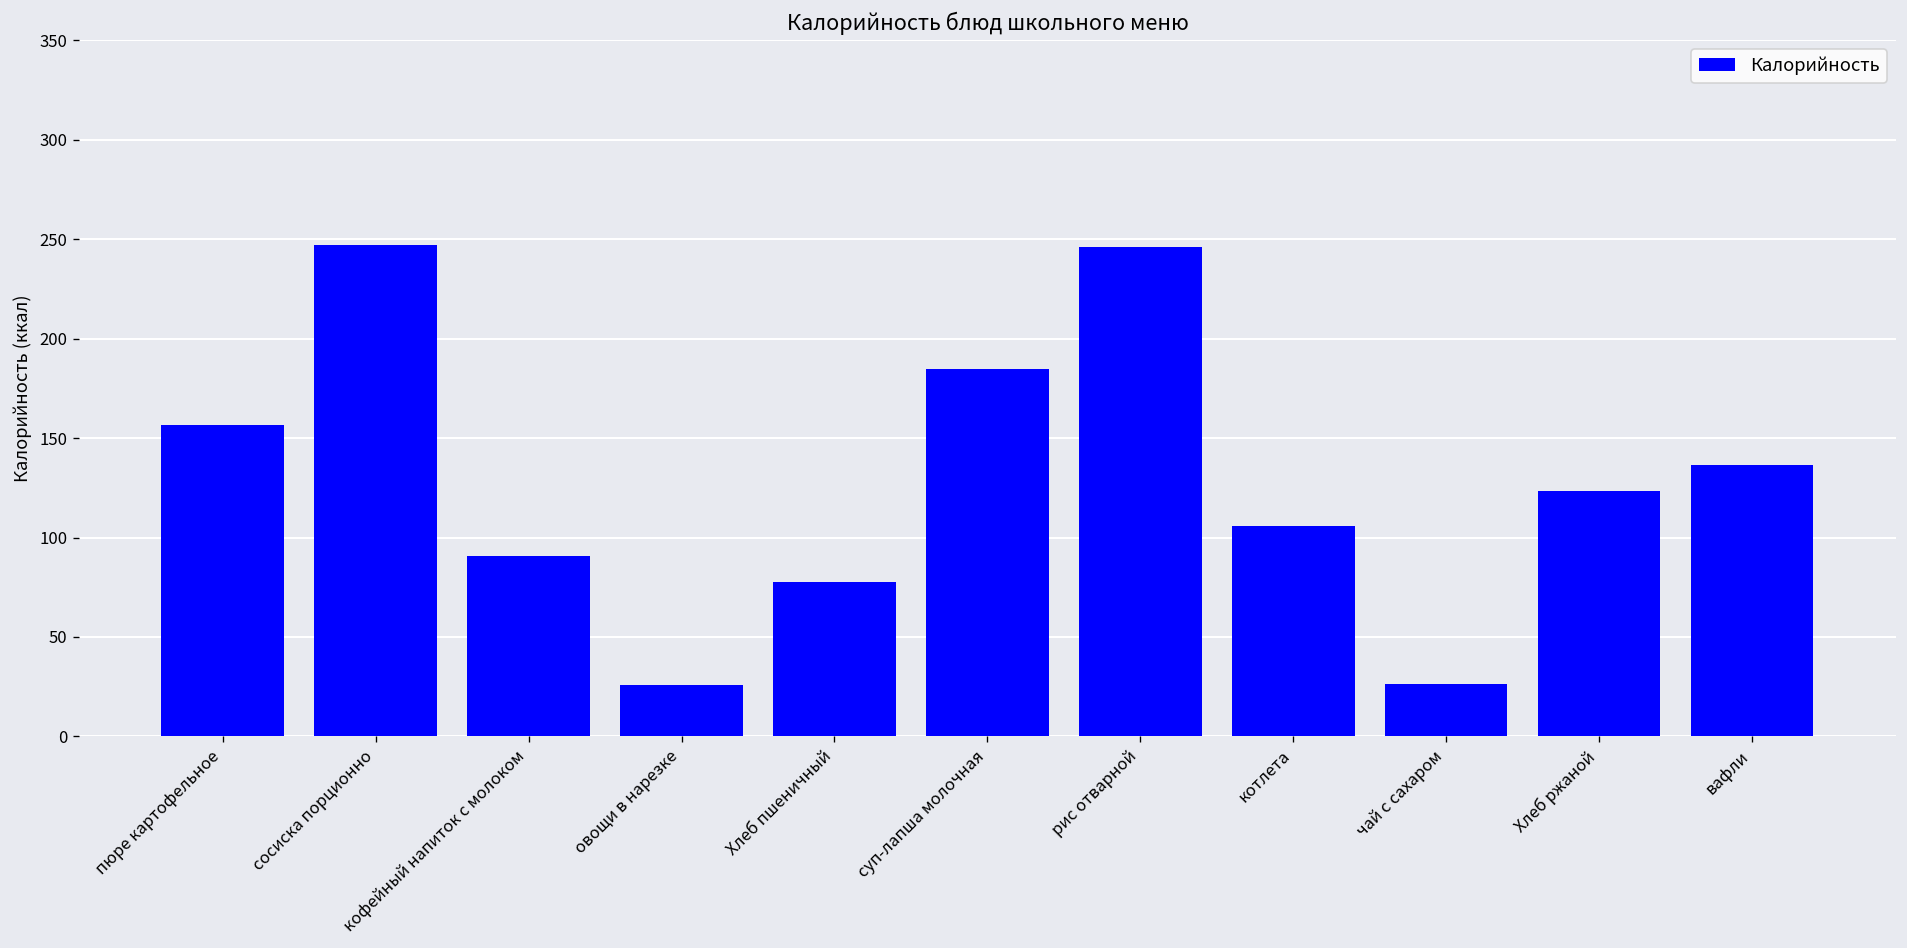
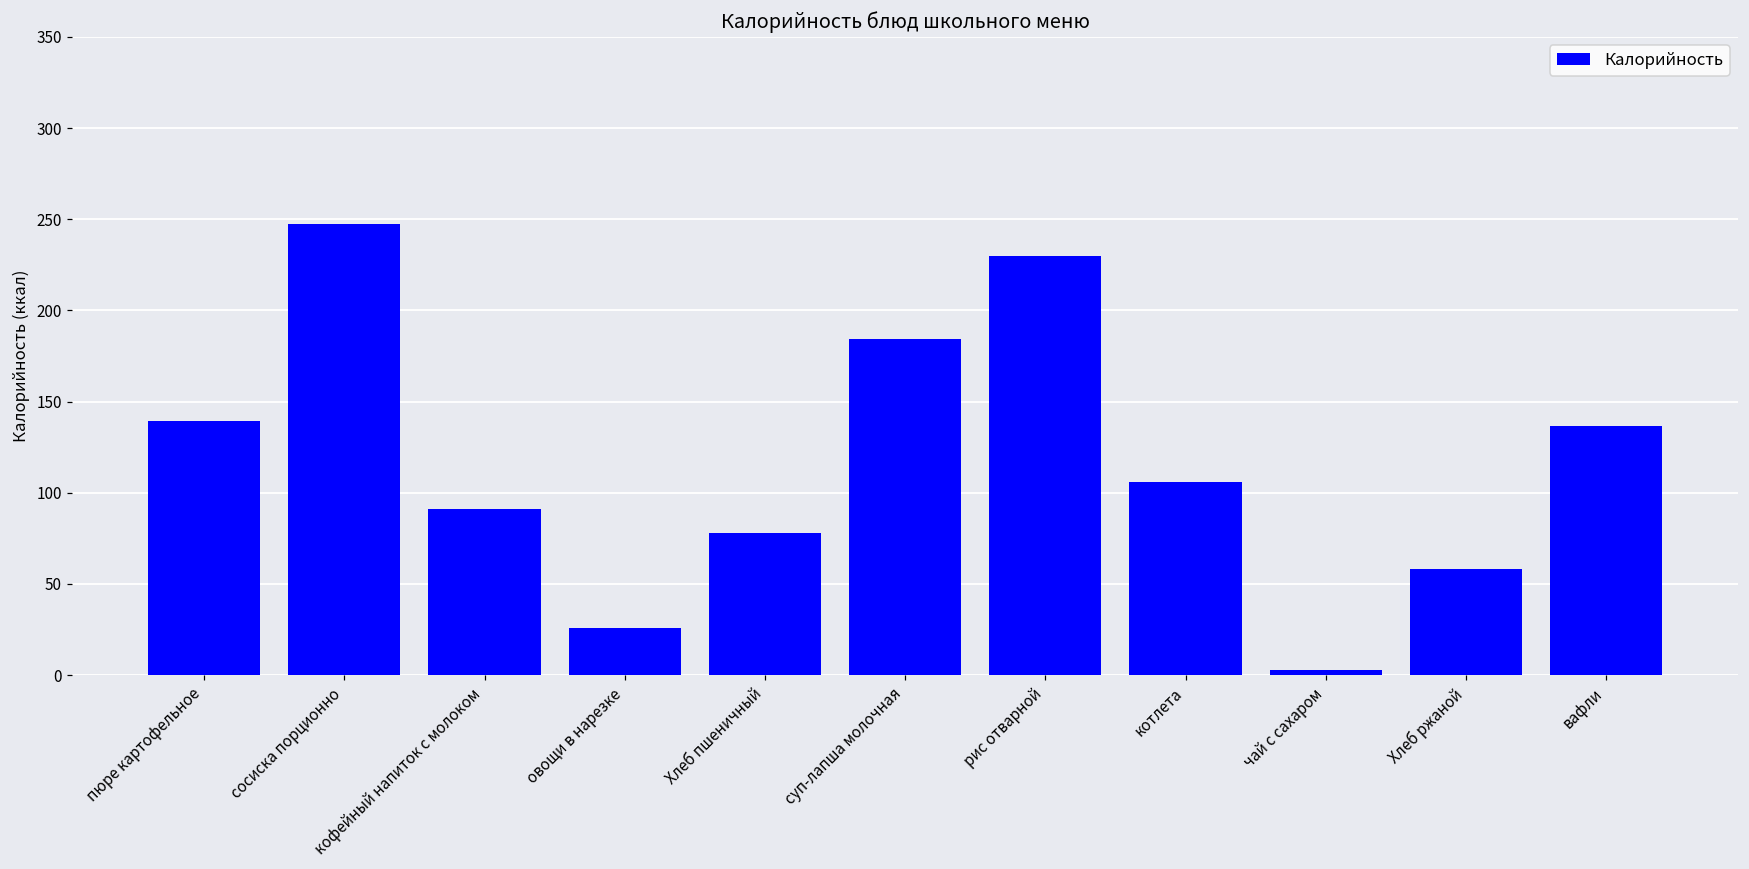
  {
-   "пюре картофельное": 157,
+   "пюре картофельное": 139,
    "сосиска порционно": 247,
    "кофейный напиток с молоком": 91,
    "овощи в нарезке": 26,
    "Хлеб пшеничный": 78,
    "суп-лапша молочная": 185,
-   "рис отварной": 246,
+   "рис отварной": 230,
    "котлета": 106,
-   "чай с сахаром": 26,
-   "Хлеб ржаной": 123,
+   "чай с сахаром": 3,
+   "Хлеб ржаной": 58,
    "вафли": 137
  }
